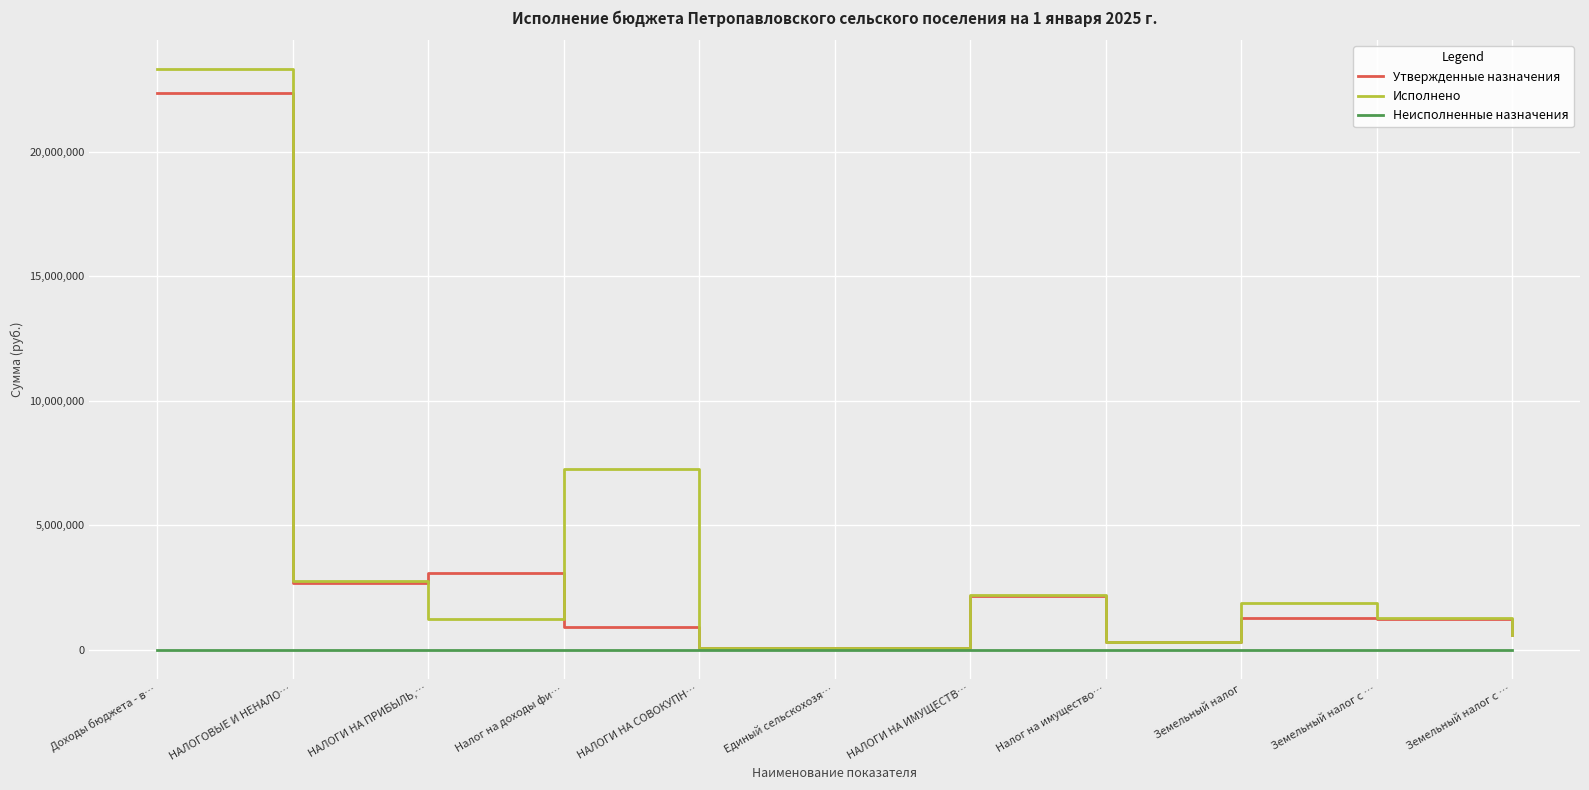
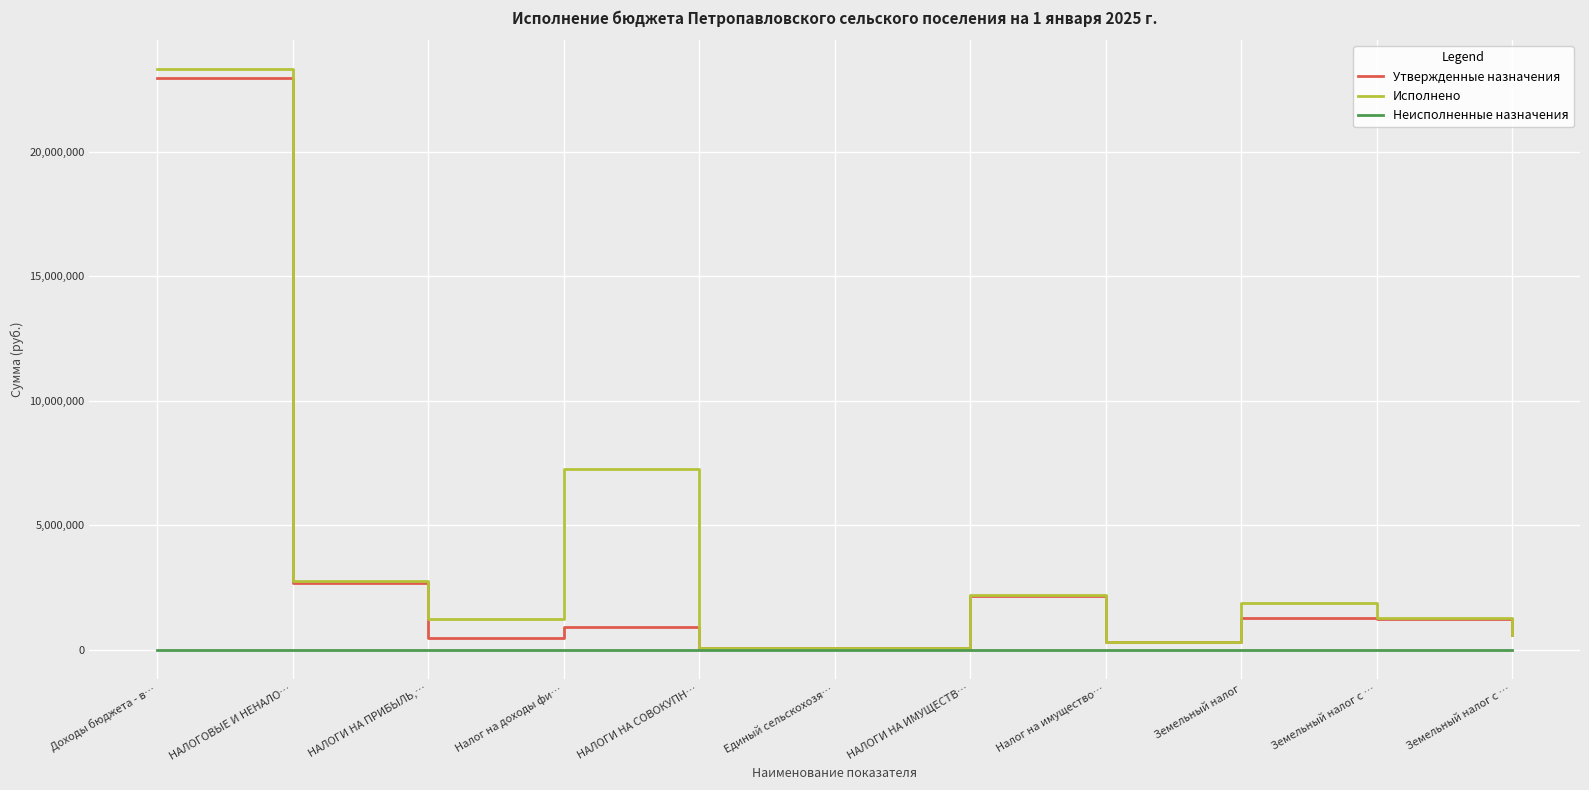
  {
    "Утвержденные назначения": {
-     "Доходы бюджета - в…": "22,300,000",
-     "НАЛОГИ НА ПРИБЫЛЬ,…": "3,100,000",
+     "Доходы бюджета - в…": "23,000,000",
+     "НАЛОГИ НА ПРИБЫЛЬ,…": "500,000",
      "Налог на доходы фи…": "900,000",
      "Земельный налог": "1,300,000"
    },
    "Исполнено": {
      "Доходы бюджета - в…": "23,300,000",
      "НАЛОГИ НА ПРИБЫЛЬ,…": "1,200,000",
      "Налог на доходы фи…": "7,200,000",
      "Земельный налог": "1,900,000"
    },
    "Неисполненные назначения": {
      "Доходы бюджета - в…": "0",
      "НАЛОГОВЫЕ И НЕНАЛО…": "0",
      "НАЛОГИ НА ПРИБЫЛЬ,…": "0",
      "Налог на доходы фи…": "0",
      "НАЛОГИ НА ИМУЩЕСТВ…": "0",
      "Налог на имущество…": "0",
      "Земельный налог": "0"
    }
  }
